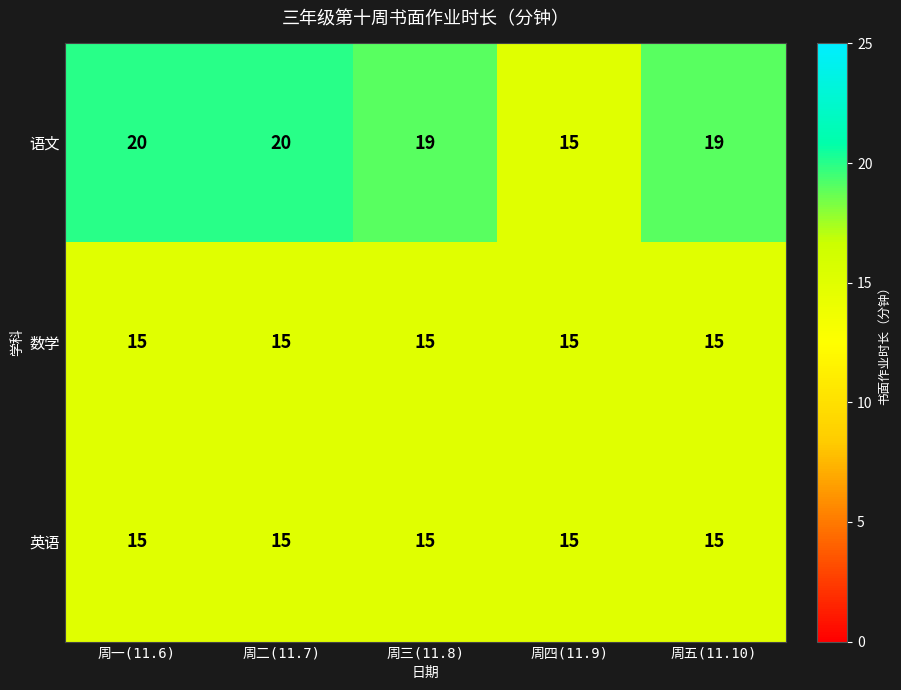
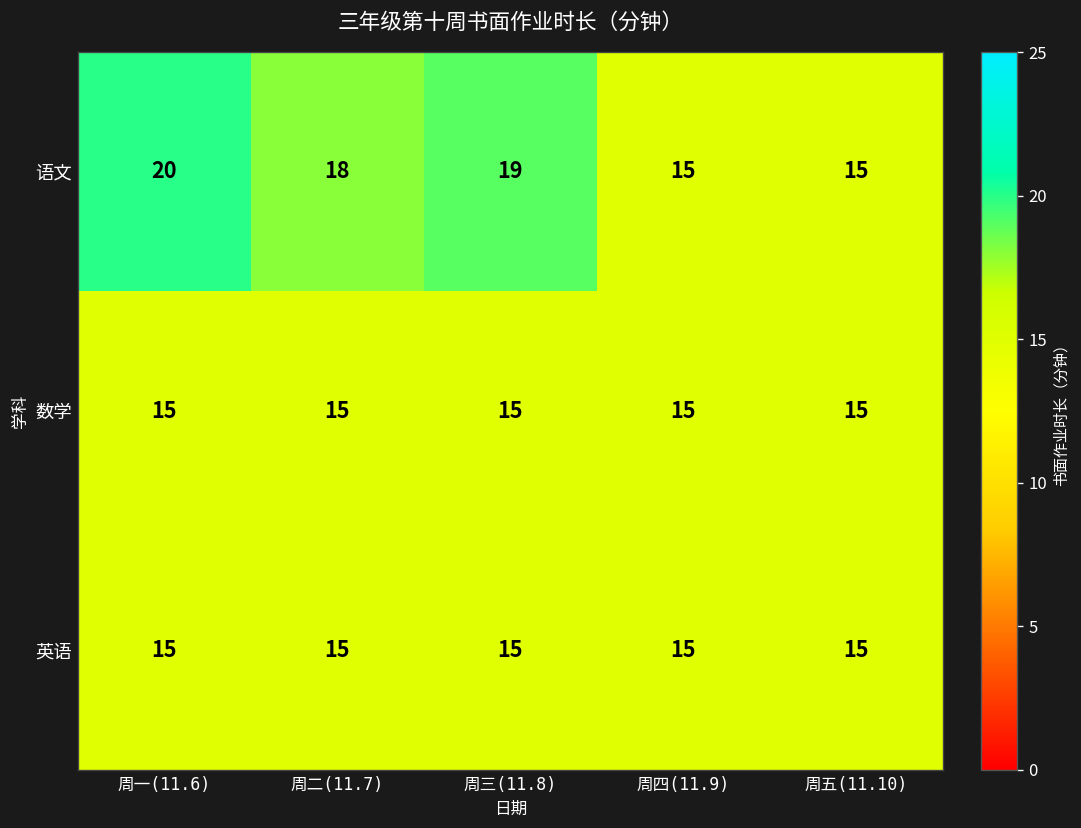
  {
    "语文": {
      "周一(11.6)": 20,
-     "周二(11.7)": 20,
+     "周二(11.7)": 18,
      "周三(11.8)": 19,
      "周四(11.9)": 15,
-     "周五(11.10)": 19
+     "周五(11.10)": 15
    },
    "数学": {
      "周一(11.6)": 15,
      "周二(11.7)": 15,
      "周三(11.8)": 15,
      "周四(11.9)": 15,
      "周五(11.10)": 15
    },
    "英语": {
      "周一(11.6)": 15,
      "周二(11.7)": 15,
      "周三(11.8)": 15,
      "周四(11.9)": 15,
      "周五(11.10)": 15
    }
  }
